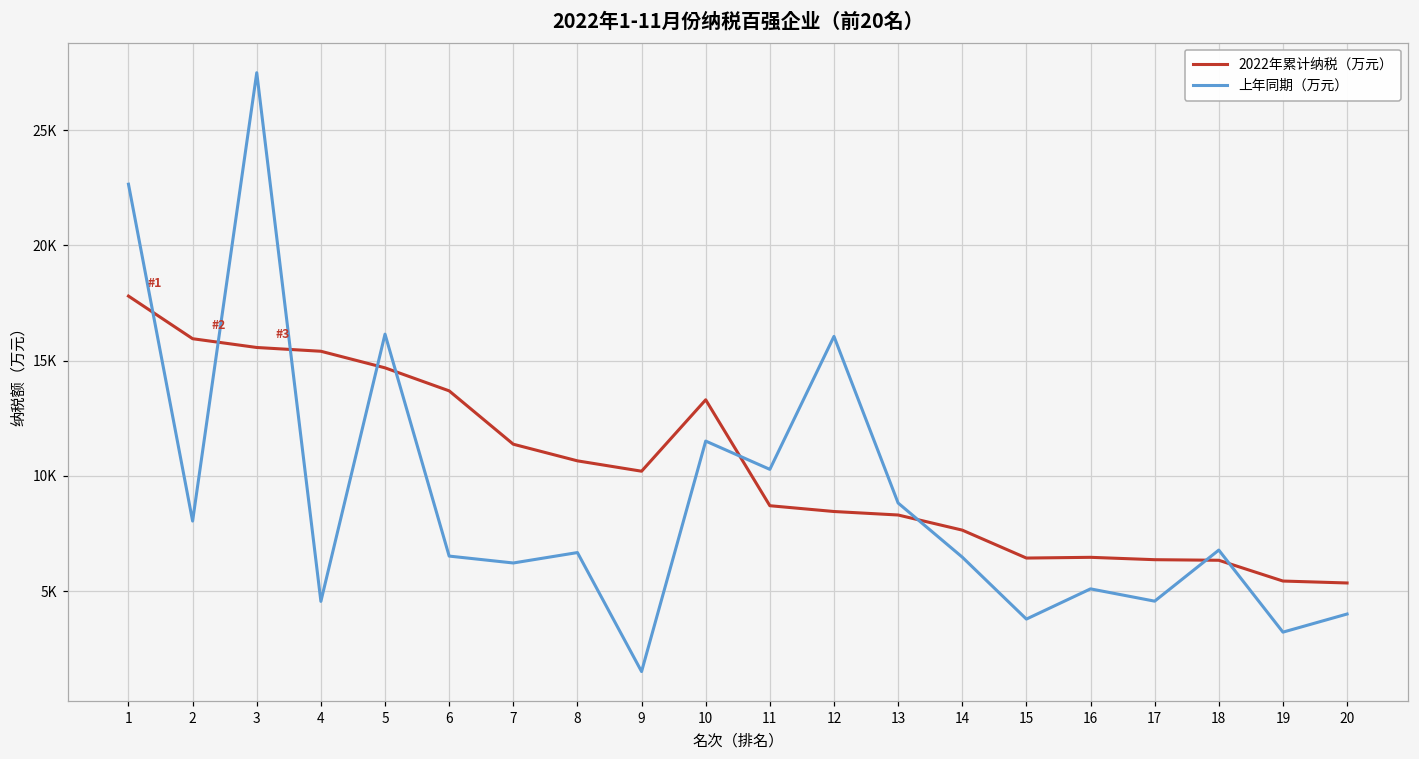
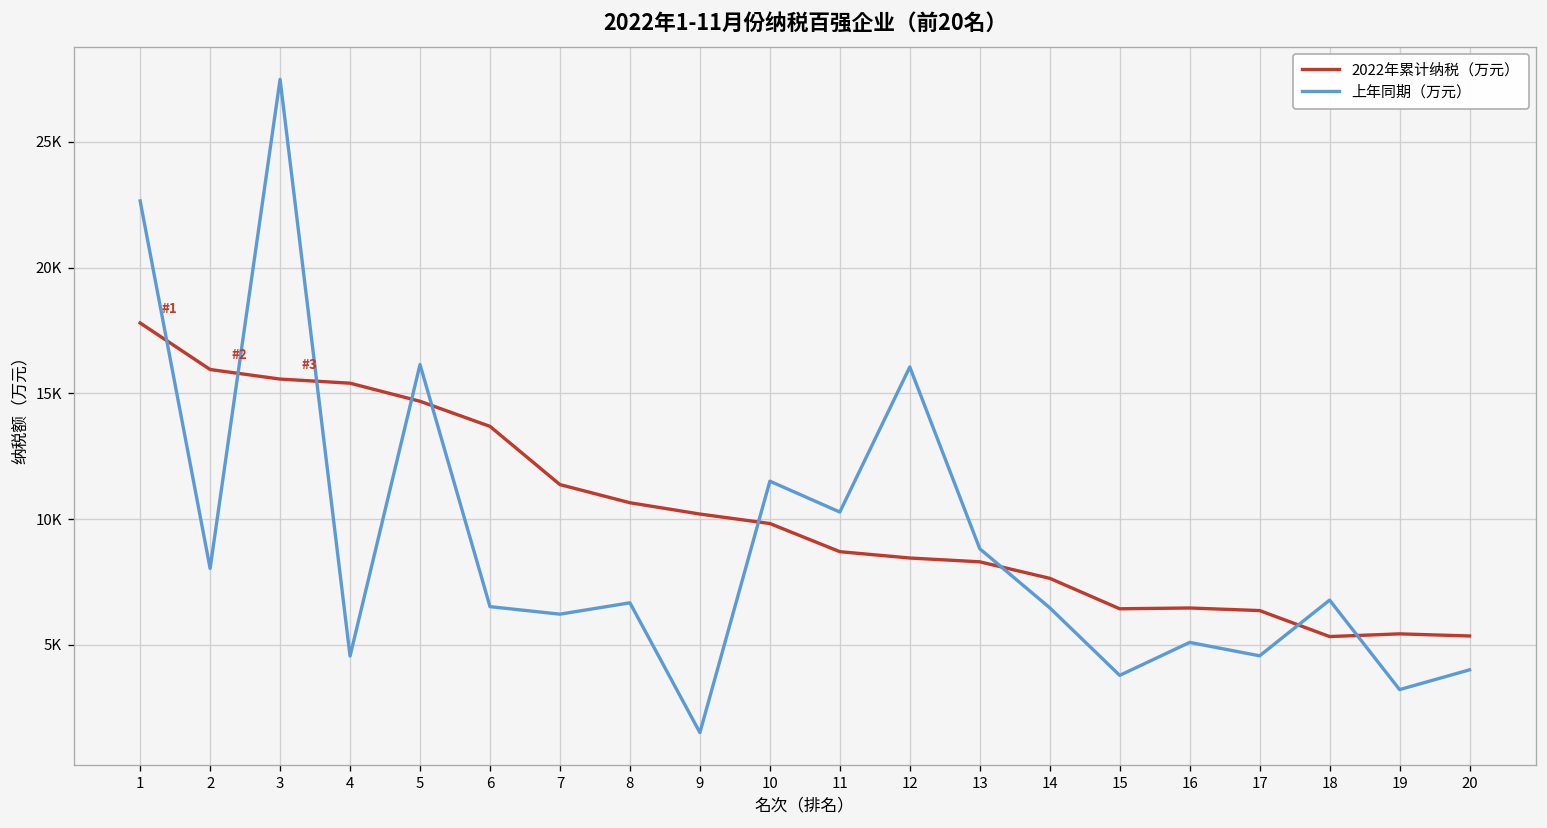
  {
    "2022年累计纳税（万元）": {
      "4": 15400,
      "5": 14700,
      "6": 13700,
      "7": 11400,
      "8": 10700,
      "9": 10200,
-     "10": 13300,
+     "10": 9800,
      "11": 8700,
      "12": 8500,
      "13": 8300,
      "14": 7700,
      "15": 6400,
      "16": 6500,
      "17": 6400,
-     "18": 6300,
+     "18": 5300,
      "19": 5400,
      "20": 5400
    },
    "上年同期（万元）": {
      "1": 22700,
      "2": 8000,
      "3": 27500,
      "4": 4600,
      "5": 16200,
      "6": 6500,
      "7": 6200,
      "8": 6700,
      "9": 1500,
      "10": 11500,
      "11": 10300,
      "12": 16100,
      "13": 8800,
      "14": 6500,
      "15": 3800,
      "16": 5100,
      "17": 4600,
      "18": 6800,
      "19": 3200,
      "20": 4000
    }
  }
